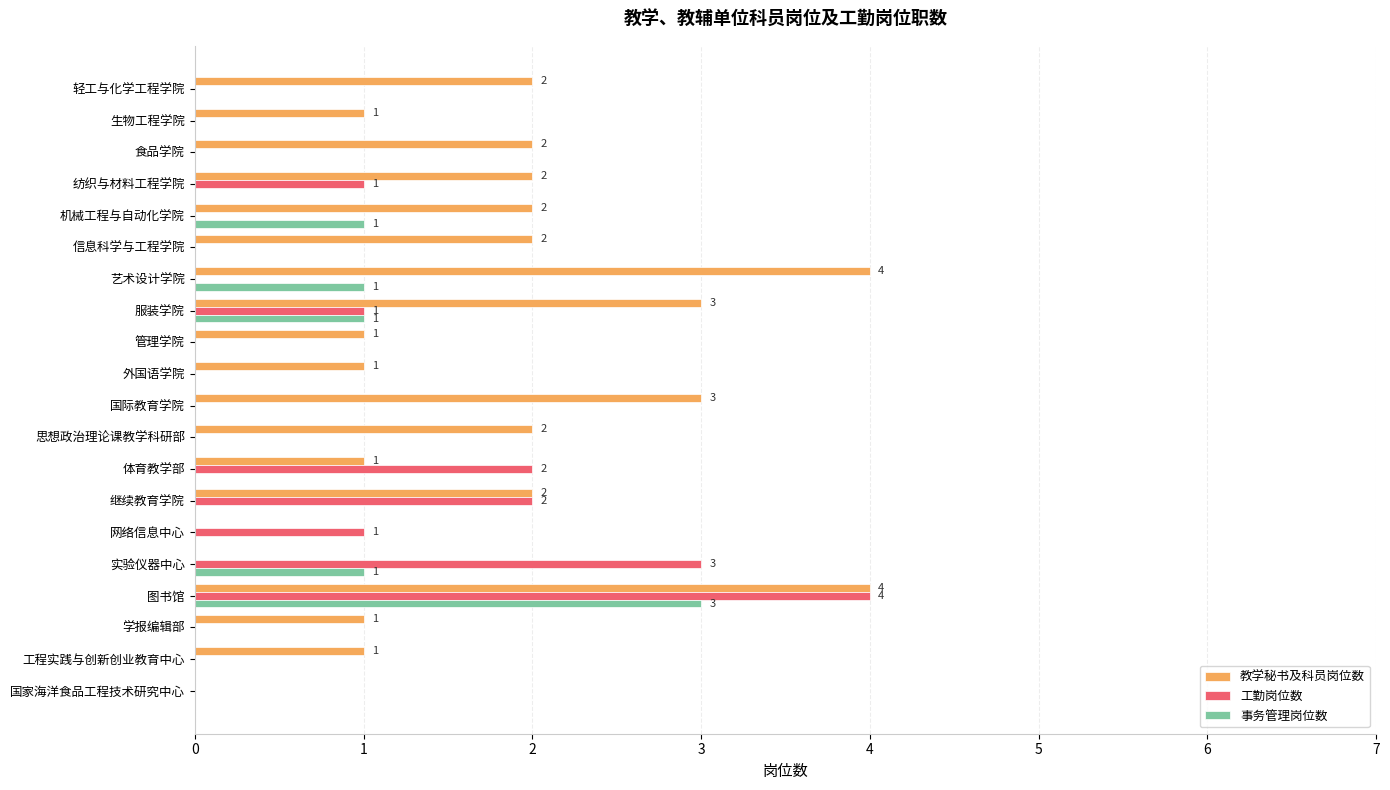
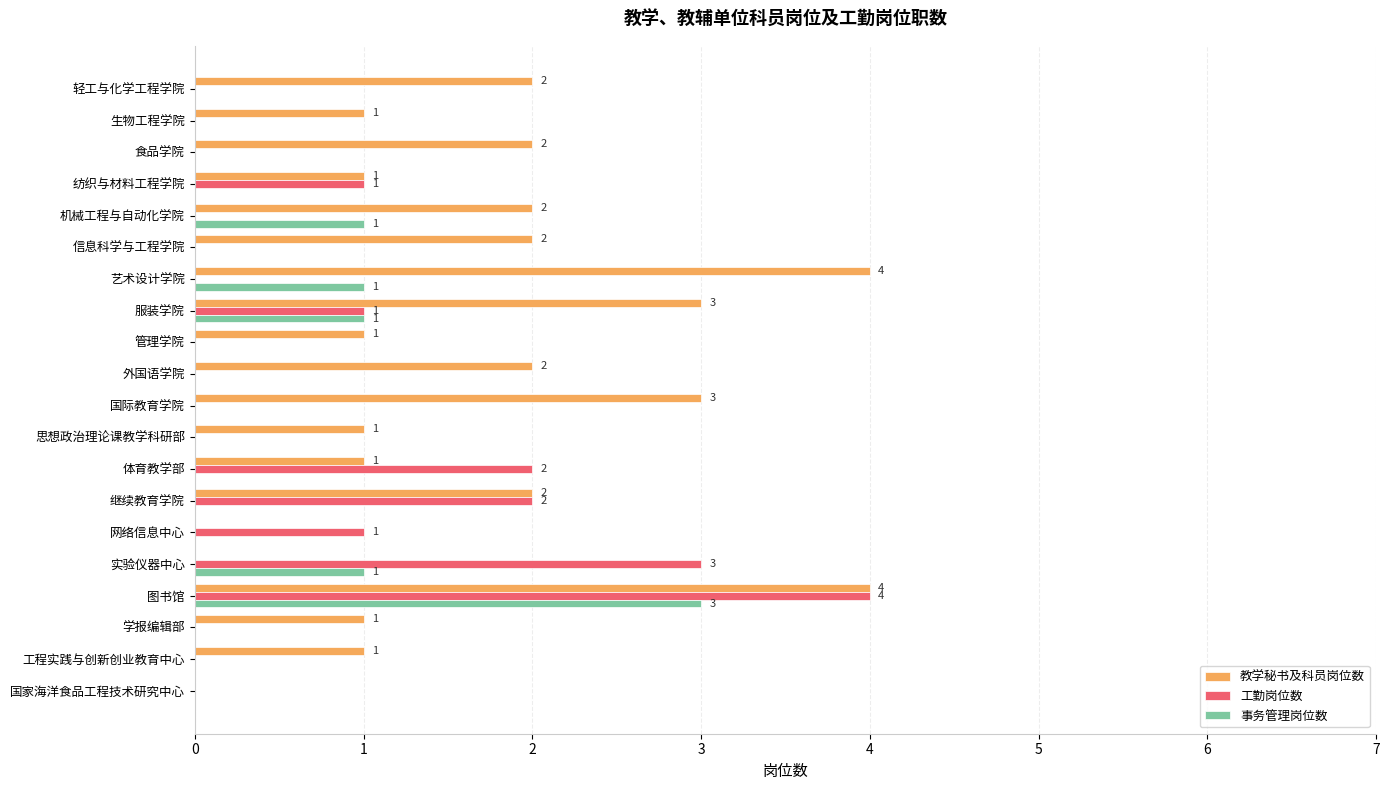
  {
    "教学秘书及科员岗位数": {
      "轻工与化学工程学院": 2,
      "生物工程学院": 1,
      "食品学院": 2,
-     "纺织与材料工程学院": 2,
+     "纺织与材料工程学院": 1,
      "机械工程与自动化学院": 2,
      "信息科学与工程学院": 2,
      "艺术设计学院": 4,
      "服装学院": 3,
      "管理学院": 1,
-     "外国语学院": 1,
+     "外国语学院": 2,
      "国际教育学院": 3,
-     "思想政治理论课教学科研部": 2,
+     "思想政治理论课教学科研部": 1,
      "体育教学部": 1,
      "学报编辑部": 1,
      "工程实践与创新创业教育中心": 1
    },
    "工勤岗位数": {
      "体育教学部": 2,
      "网络信息中心": 1,
      "实验仪器中心": 3
    },
    "事务管理岗位数": {
      "机械工程与自动化学院": 1,
      "艺术设计学院": 1,
      "实验仪器中心": 1,
      "图书馆": 3
    }
  }
